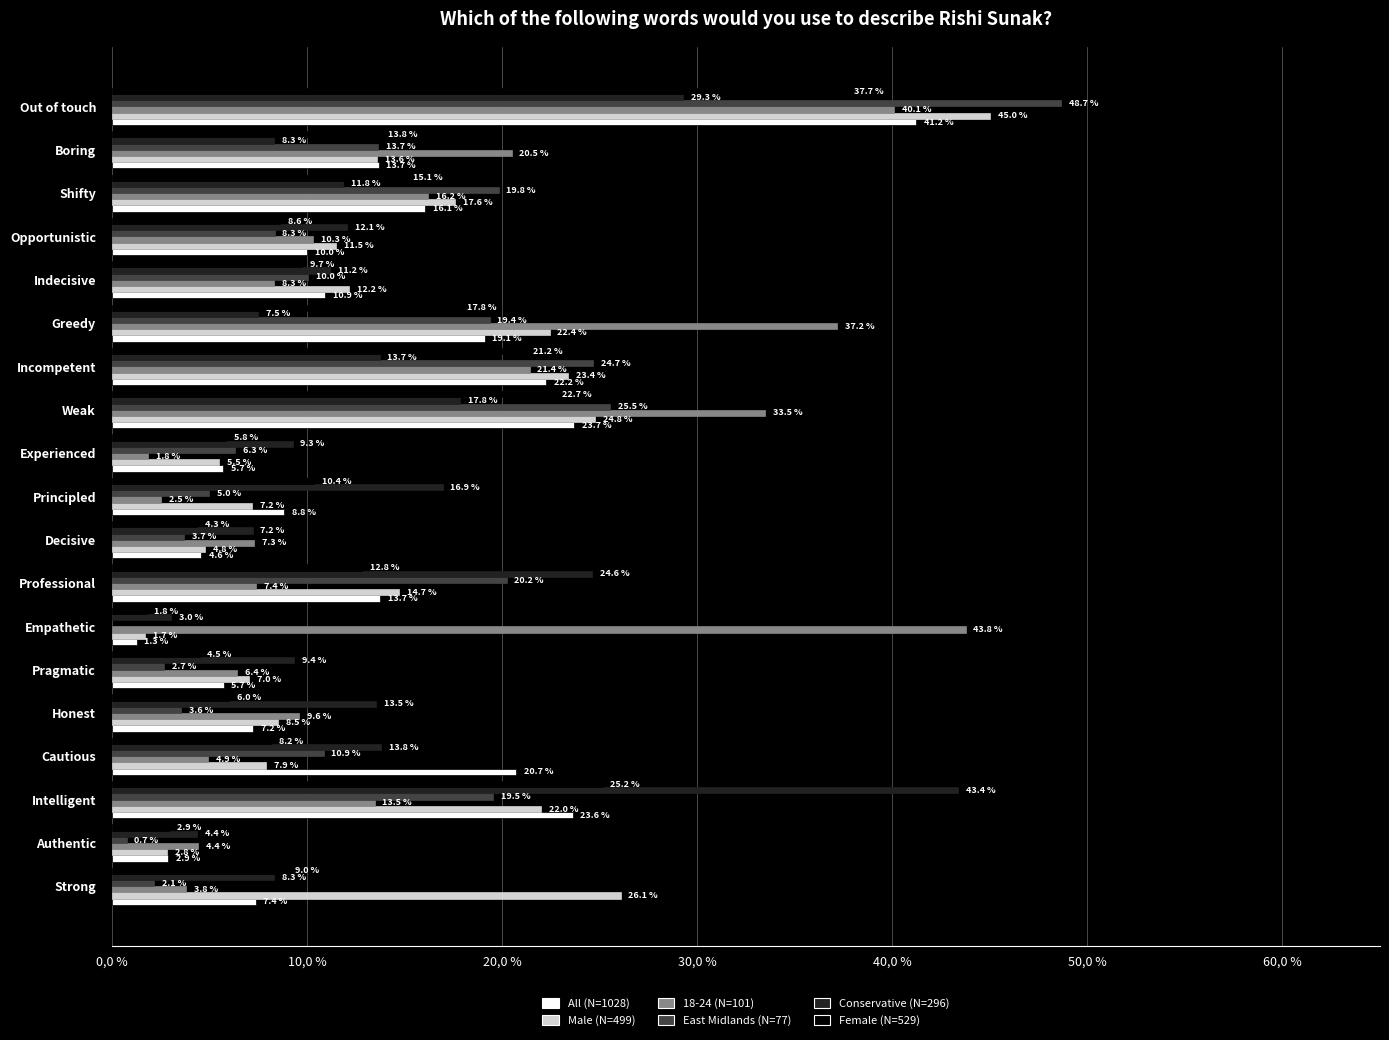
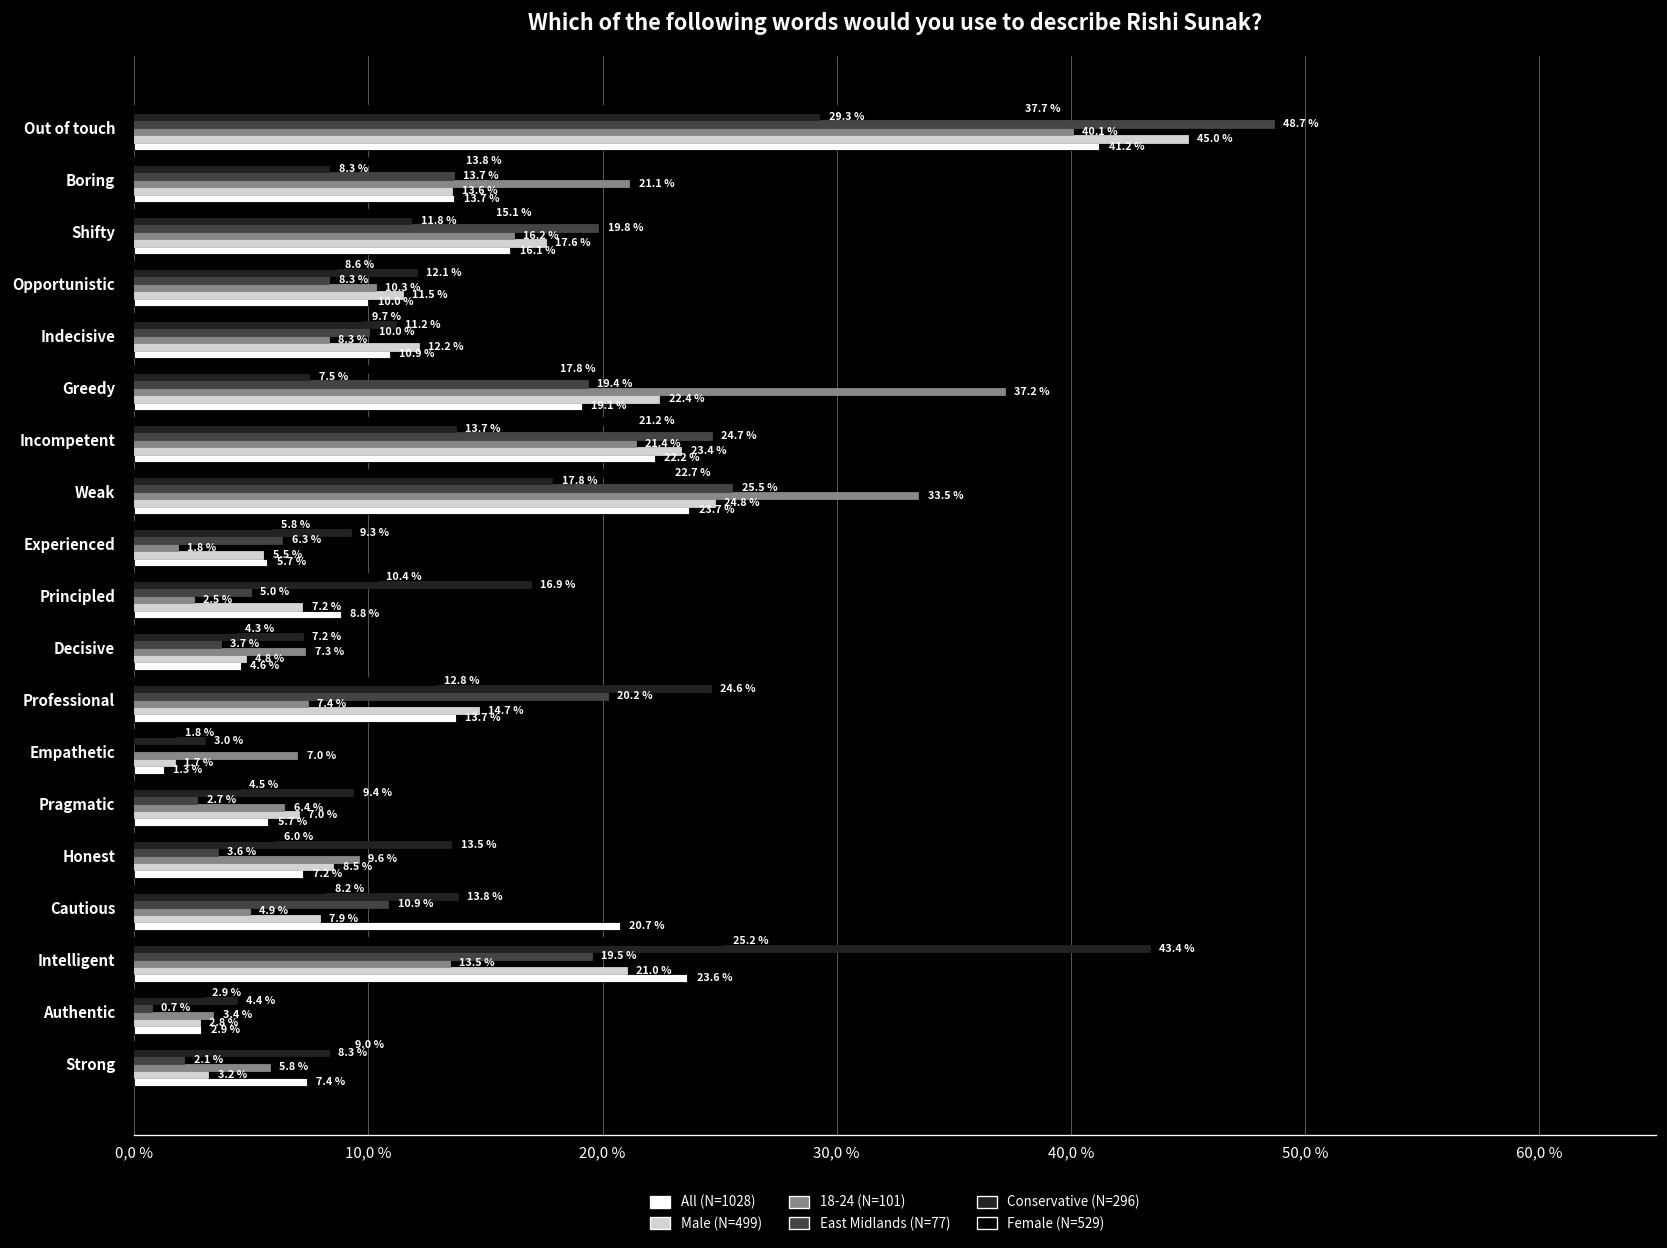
  {
    "All (N=1028)": {
      "Out of touch": "41.2 %",
      "Shifty": "16.1 %",
      "Opportunistic": "10.0 %",
      "Indecisive": "10.9 %",
      "Greedy": "19.1 %",
      "Incompetent": "22.2 %",
      "Weak": "23.7 %",
      "Principled": "8.8 %",
      "Professional": "13.7 %",
      "Pragmatic": "5.7 %",
      "Honest": "7.2 %",
      "Cautious": "20.7 %",
      "Intelligent": "23.6 %",
      "Strong": "7.4 %"
    },
    "Male (N=499)": {
      "Out of touch": "45.0 %",
      "Shifty": "17.6 %",
      "Opportunistic": "11.5 %",
      "Indecisive": "12.2 %",
      "Greedy": "22.4 %",
      "Incompetent": "23.4 %",
      "Weak": "24.8 %",
      "Principled": "7.2 %",
      "Professional": "14.7 %",
      "Honest": "8.5 %",
      "Cautious": "7.9 %",
-     "Intelligent": "22.0 %",
-     "Strong": "26.1 %"
+     "Intelligent": "21.0 %",
+     "Strong": "3.2 %"
    },
    "18-24 (N=101)": {
      "Out of touch": "40.1 %",
-     "Boring": "20.5 %",
+     "Boring": "21.1 %",
      "Shifty": "16.2 %",
      "Opportunistic": "10.3 %",
      "Indecisive": "8.3 %",
      "Greedy": "37.2 %",
      "Incompetent": "21.4 %",
      "Weak": "33.5 %",
      "Experienced": "1.8 %",
      "Principled": "2.5 %",
      "Decisive": "7.3 %",
      "Professional": "7.4 %",
-     "Empathetic": "43.8 %",
+     "Empathetic": "7.0 %",
      "Honest": "9.6 %",
      "Cautious": "4.9 %",
      "Intelligent": "13.5 %",
-     "Authentic": "4.4 %",
-     "Strong": "3.8 %"
+     "Authentic": "3.4 %",
+     "Strong": "5.8 %"
    }
  }
